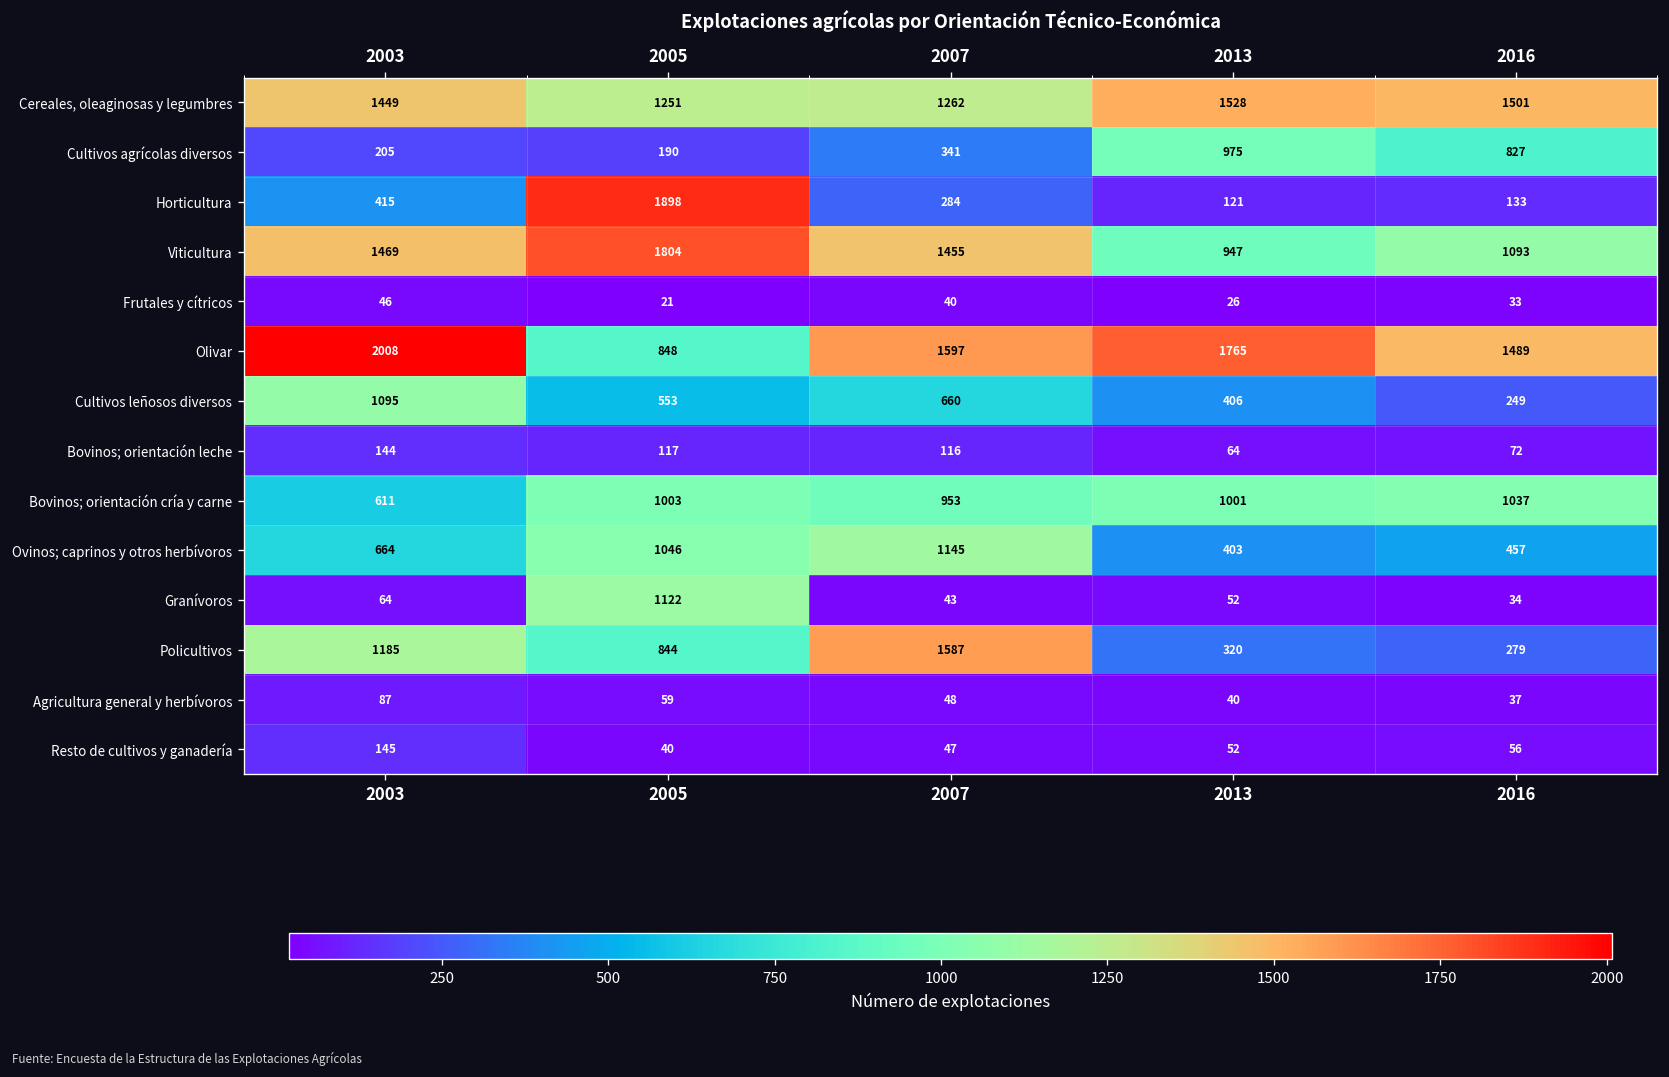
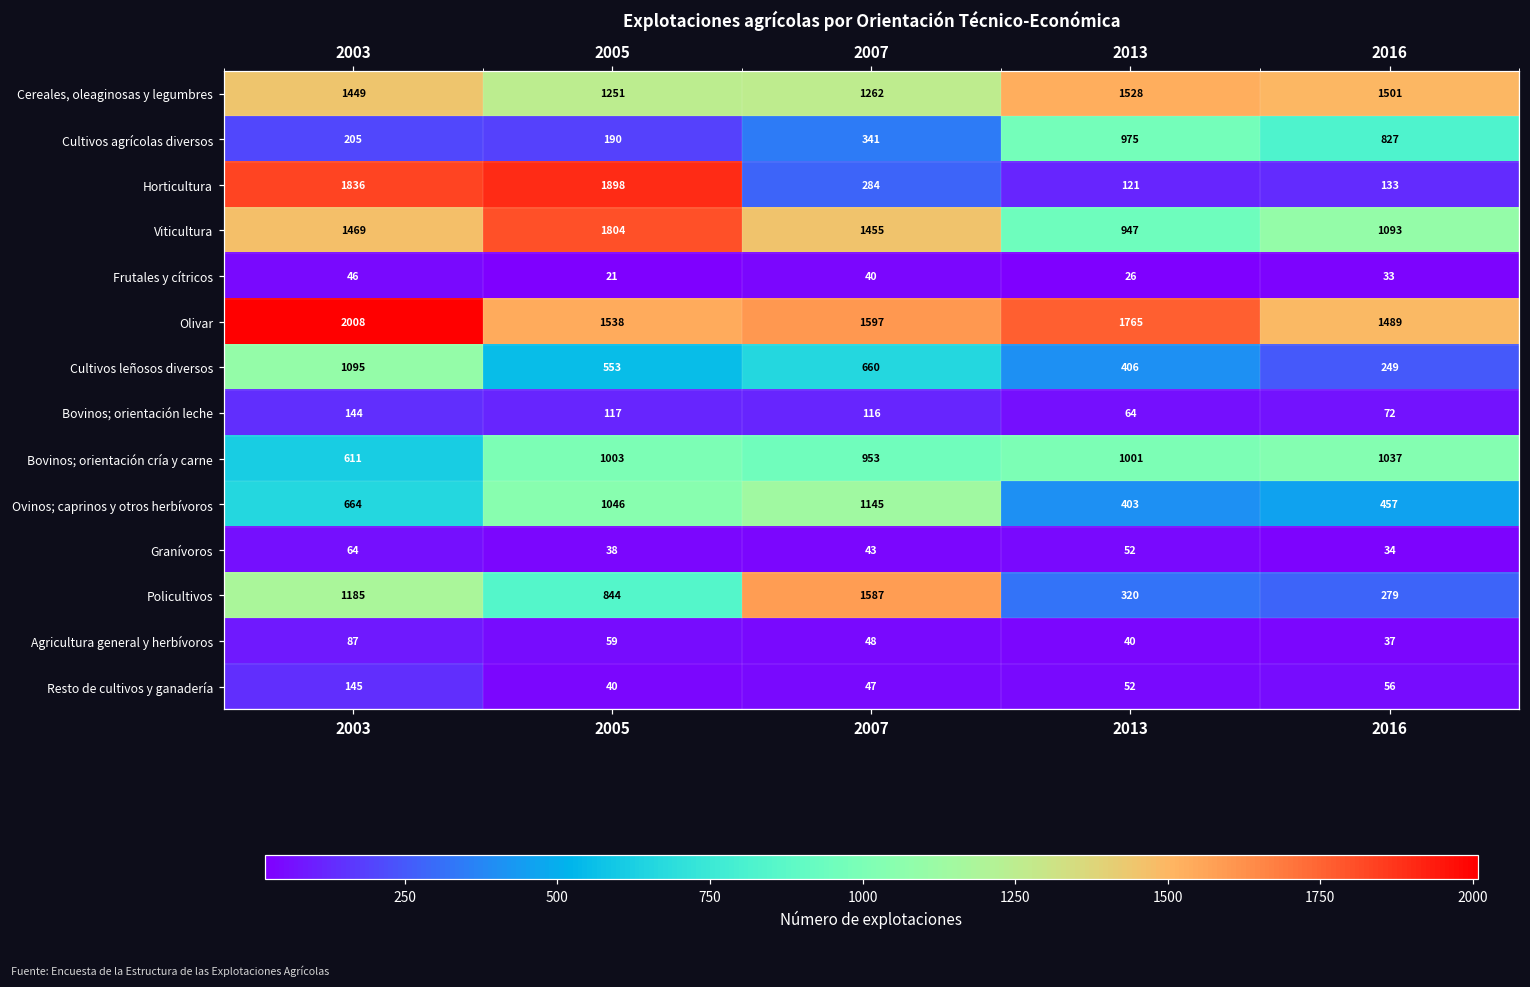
  {
    "Cereales, oleaginosas y legumbres": {
      "2003": 1449,
      "2005": 1251,
      "2007": 1262,
      "2013": 1528,
      "2016": 1501
    },
    "Cultivos agrícolas diversos": {
      "2003": 205,
      "2005": 190,
      "2007": 341,
      "2013": 975,
      "2016": 827
    },
    "Horticultura": {
-     "2003": 415,
+     "2003": 1836,
      "2005": 1898,
      "2007": 284,
      "2013": 121,
      "2016": 133
    },
    "Viticultura": {
      "2003": 1469,
      "2005": 1804,
      "2007": 1455,
      "2013": 947,
      "2016": 1093
    },
    "Frutales y cítricos": {
      "2003": 46,
      "2005": 21,
      "2007": 40,
      "2013": 26,
      "2016": 33
    },
    "Olivar": {
      "2003": 2008,
-     "2005": 848,
+     "2005": 1538,
      "2007": 1597,
      "2013": 1765,
      "2016": 1489
    },
    "Cultivos leñosos diversos": {
      "2003": 1095,
      "2005": 553,
      "2007": 660,
      "2013": 406,
      "2016": 249
    },
    "Bovinos; orientación leche": {
      "2003": 144,
      "2005": 117,
      "2007": 116,
      "2013": 64,
      "2016": 72
    },
    "Bovinos; orientación cría y carne": {
      "2003": 611,
      "2005": 1003,
      "2007": 953,
      "2013": 1001,
      "2016": 1037
    },
    "Ovinos; caprinos y otros herbívoros": {
      "2003": 664,
      "2005": 1046,
      "2007": 1145,
      "2013": 403,
      "2016": 457
    },
    "Granívoros": {
      "2003": 64,
-     "2005": 1122,
+     "2005": 38,
      "2007": 43,
      "2013": 52,
      "2016": 34
    },
    "Policultivos": {
      "2003": 1185,
      "2005": 844,
      "2007": 1587,
      "2013": 320,
      "2016": 279
    },
    "Agricultura general y herbívoros": {
      "2003": 87,
      "2005": 59,
      "2007": 48,
      "2013": 40,
      "2016": 37
    },
    "Resto de cultivos y ganadería": {
      "2003": 145,
      "2005": 40,
      "2007": 47,
      "2013": 52,
      "2016": 56
    }
  }
